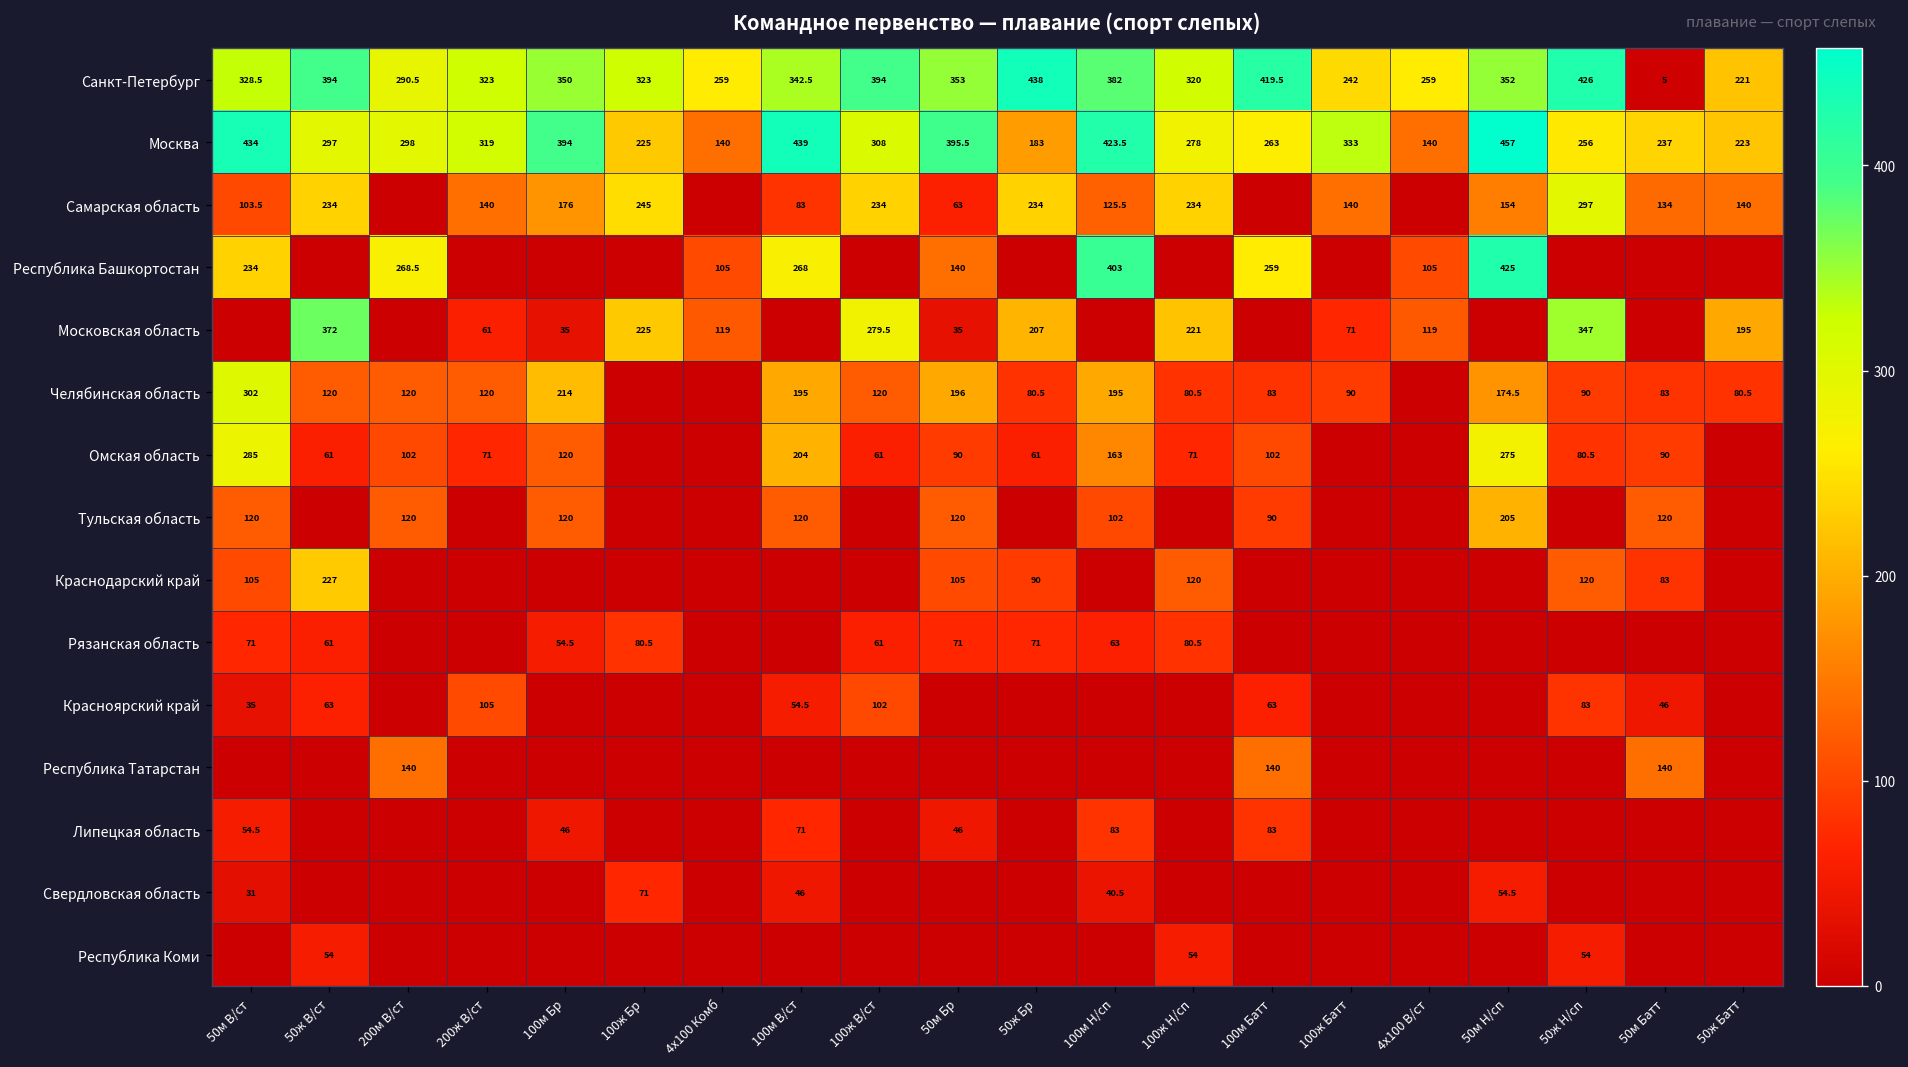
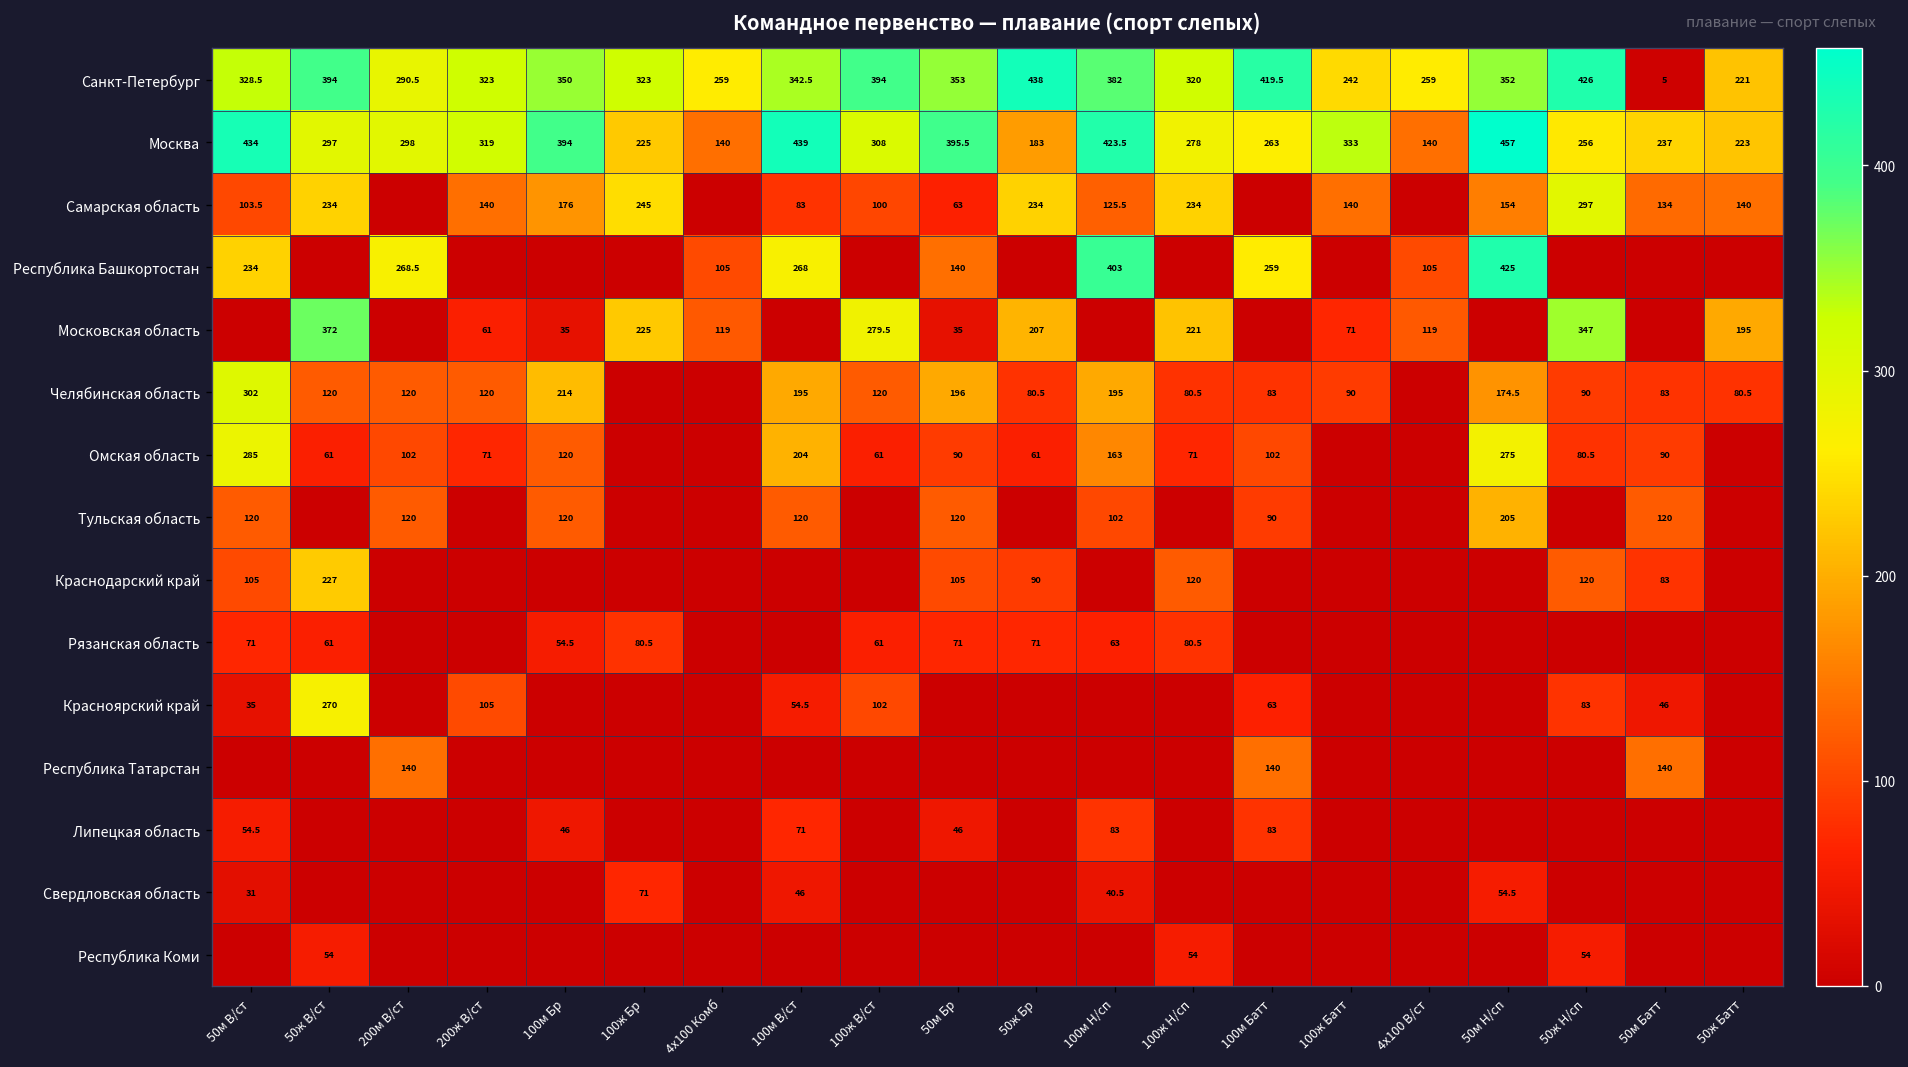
  {
    "Санкт-Петербург": {
      "50м В/ст": 328.5,
      "50ж В/ст": 394,
      "200м В/ст": 290.5,
      "200ж В/ст": 323,
      "100м Бр": 350,
      "100ж Бр": 323,
      "4х100 Комб": 259,
      "100м В/ст": 342.5,
      "100ж В/ст": 394,
      "50м Бр": 353,
      "50ж Бр": 438,
      "100м Н/сп": 382,
      "100ж Н/сп": 320,
      "100м Батт": 419.5,
      "100ж Батт": 242,
      "4х100 В/ст": 259,
      "50м Н/сп": 352,
      "50ж Н/сп": 426,
      "50м Батт": 5,
      "50ж Батт": 221
    },
    "Москва": {
      "50м В/ст": 434,
      "50ж В/ст": 297,
      "200м В/ст": 298,
      "200ж В/ст": 319,
      "100м Бр": 394,
      "100ж Бр": 225,
      "4х100 Комб": 140,
      "100м В/ст": 439,
      "100ж В/ст": 308,
      "50м Бр": 395.5,
      "50ж Бр": 183,
      "100м Н/сп": 423.5,
      "100ж Н/сп": 278,
      "100м Батт": 263,
      "100ж Батт": 333,
      "4х100 В/ст": 140,
      "50м Н/сп": 457,
      "50ж Н/сп": 256,
      "50м Батт": 237,
      "50ж Батт": 223
    },
    "Самарская область": {
      "50м В/ст": 103.5,
      "50ж В/ст": 234,
      "200ж В/ст": 140,
      "100м Бр": 176,
      "100ж Бр": 245,
      "100м В/ст": 83,
-     "100ж В/ст": 234,
+     "100ж В/ст": 100,
      "50м Бр": 63,
      "50ж Бр": 234,
      "100м Н/сп": 125.5,
      "100ж Н/сп": 234,
      "100ж Батт": 140,
      "50м Н/сп": 154,
      "50ж Н/сп": 297,
      "50м Батт": 134,
      "50ж Батт": 140
    },
    "Республика Башкортостан": {
      "50м В/ст": 234,
      "200м В/ст": 268.5,
      "4х100 Комб": 105,
      "100м В/ст": 268,
      "50м Бр": 140,
      "100м Н/сп": 403,
      "100м Батт": 259,
      "4х100 В/ст": 105,
      "50м Н/сп": 425
    },
    "Московская область": {
      "50ж В/ст": 372,
      "200ж В/ст": 61,
      "100м Бр": 35,
      "100ж Бр": 225,
      "4х100 Комб": 119,
      "100ж В/ст": 279.5,
      "50м Бр": 35,
      "50ж Бр": 207,
      "100ж Н/сп": 221,
      "100ж Батт": 71,
      "4х100 В/ст": 119,
      "50ж Н/сп": 347,
      "50ж Батт": 195
    },
    "Челябинская область": {
      "50м В/ст": 302,
      "50ж В/ст": 120,
      "200м В/ст": 120,
      "200ж В/ст": 120,
      "100м Бр": 214,
      "100м В/ст": 195,
      "100ж В/ст": 120,
      "50м Бр": 196,
      "50ж Бр": 80.5,
      "100м Н/сп": 195,
      "100ж Н/сп": 80.5,
      "100м Батт": 83,
      "100ж Батт": 90,
      "50м Н/сп": 174.5,
      "50ж Н/сп": 90,
      "50м Батт": 83,
      "50ж Батт": 80.5
    },
    "Омская область": {
      "50м В/ст": 285,
      "50ж В/ст": 61,
      "200м В/ст": 102,
      "200ж В/ст": 71,
      "100м Бр": 120,
      "100м В/ст": 204,
      "100ж В/ст": 61,
      "50м Бр": 90,
      "50ж Бр": 61,
      "100м Н/сп": 163,
      "100ж Н/сп": 71,
      "100м Батт": 102,
      "50м Н/сп": 275,
      "50ж Н/сп": 80.5,
      "50м Батт": 90
    },
    "Тульская область": {
      "50м В/ст": 120,
      "200м В/ст": 120,
      "100м Бр": 120,
      "100м В/ст": 120,
      "50м Бр": 120,
      "100м Н/сп": 102,
      "100м Батт": 90,
      "50м Н/сп": 205,
      "50м Батт": 120
    },
    "Краснодарский край": {
      "50м В/ст": 105,
      "50ж В/ст": 227,
      "50м Бр": 105,
      "50ж Бр": 90,
      "100ж Н/сп": 120,
      "50ж Н/сп": 120,
      "50м Батт": 83
    },
    "Рязанская область": {
      "50м В/ст": 71,
      "50ж В/ст": 61,
      "100м Бр": 54.5,
      "100ж Бр": 80.5,
      "100ж В/ст": 61,
      "50м Бр": 71,
      "50ж Бр": 71,
      "100м Н/сп": 63,
      "100ж Н/сп": 80.5
    },
    "Красноярский край": {
      "50м В/ст": 35,
-     "50ж В/ст": 63,
+     "50ж В/ст": 270,
      "200ж В/ст": 105,
      "100м В/ст": 54.5,
      "100ж В/ст": 102,
      "100м Батт": 63,
      "50ж Н/сп": 83,
      "50м Батт": 46
    },
    "Республика Татарстан": {
      "200м В/ст": 140,
      "100м Батт": 140,
      "50м Батт": 140
    },
    "Липецкая область": {
      "50м В/ст": 54.5,
      "100м Бр": 46,
      "100м В/ст": 71,
      "50м Бр": 46,
      "100м Н/сп": 83,
      "100м Батт": 83
    },
    "Свердловская область": {
      "50м В/ст": 31,
      "100ж Бр": 71,
      "100м В/ст": 46,
      "100м Н/сп": 40.5,
      "50м Н/сп": 54.5
    },
    "Республика Коми": {
      "50ж В/ст": 54,
      "100ж Н/сп": 54,
      "50ж Н/сп": 54
    }
  }
